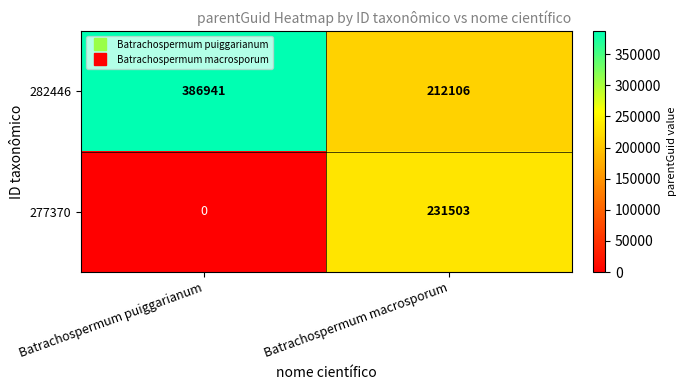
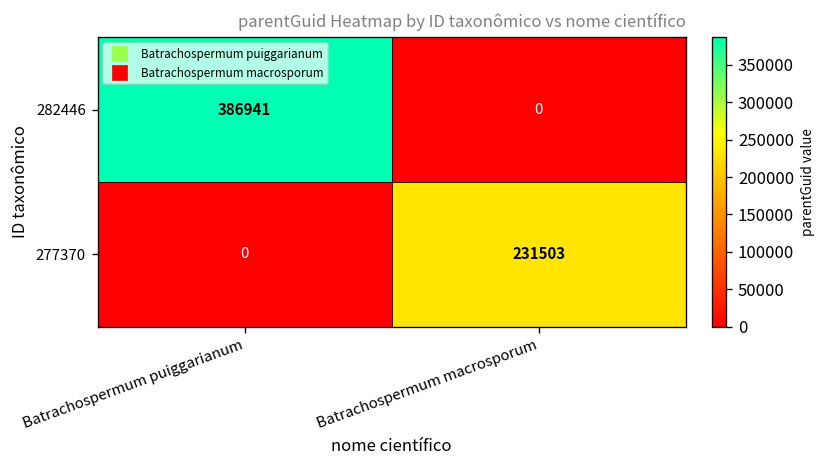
  {
    "282446": {
      "Batrachospermum puiggarianum": 386941,
-     "Batrachospermum macrosporum": 212106
+     "Batrachospermum macrosporum": 0
    },
    "277370": {
      "Batrachospermum puiggarianum": 0,
      "Batrachospermum macrosporum": 231503
    }
  }
